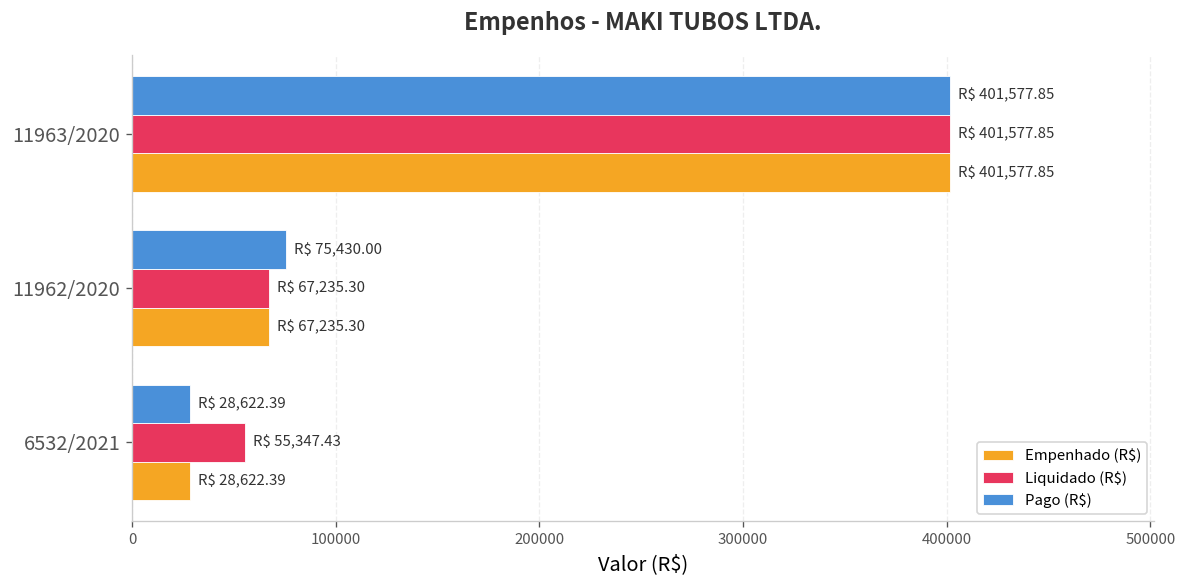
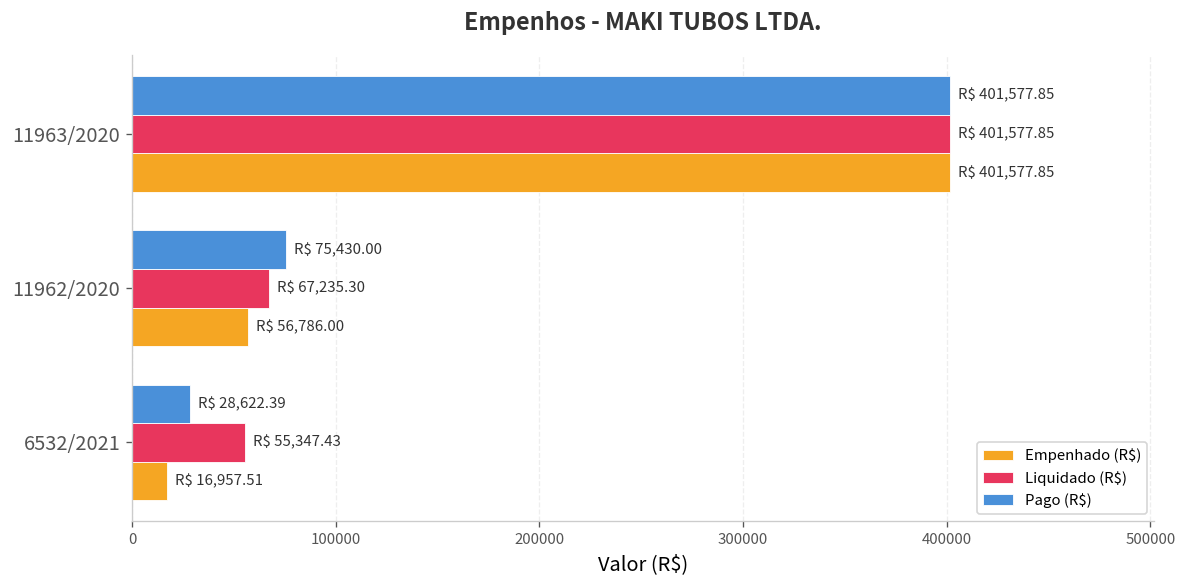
  {
    "Empenhado (R$)": {
      "11963/2020": "401,577.85",
-     "11962/2020": "67,235.30",
-     "6532/2021": "28,622.39"
+     "11962/2020": "56,786.00",
+     "6532/2021": "16,957.51"
    },
    "Liquidado (R$)": {
      "11963/2020": "401,577.85",
      "11962/2020": "67,235.30",
      "6532/2021": "55,347.43"
    },
    "Pago (R$)": {
      "11963/2020": "401,577.85",
      "11962/2020": "75,430.00",
      "6532/2021": "28,622.39"
    }
  }
